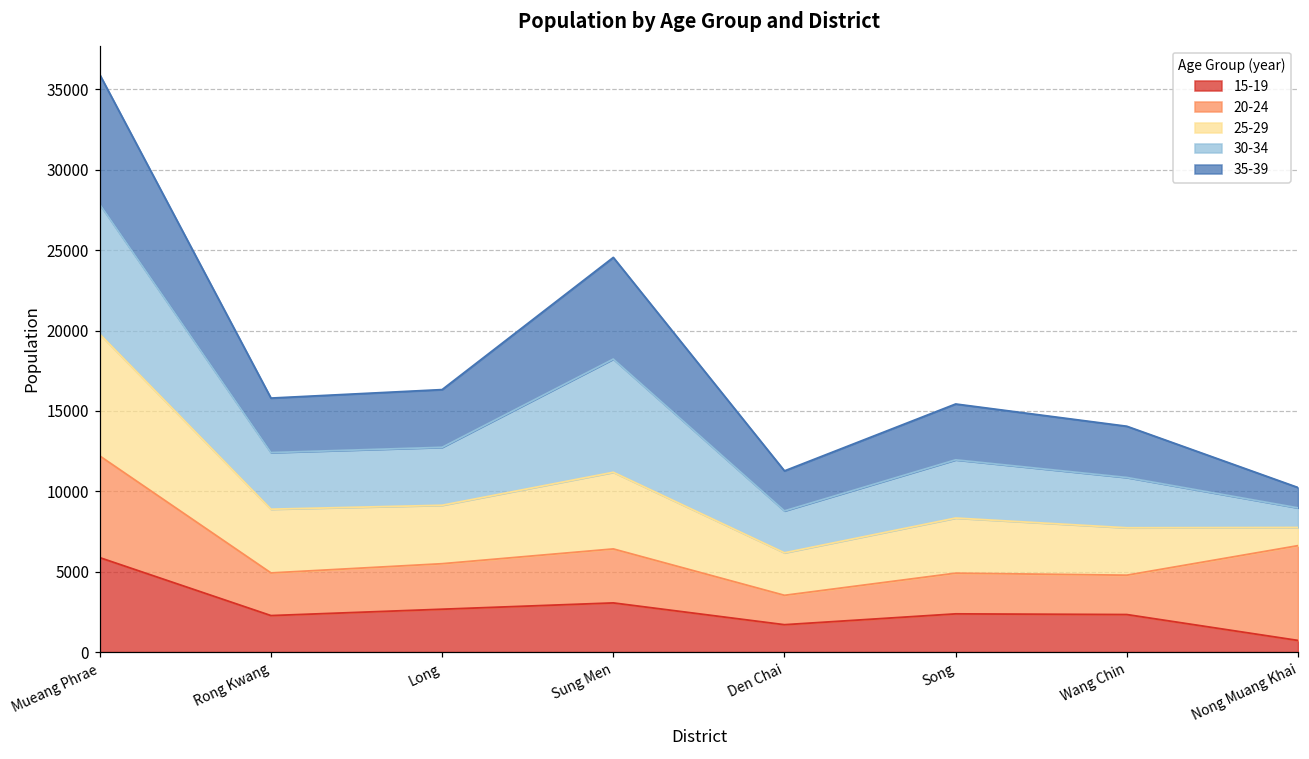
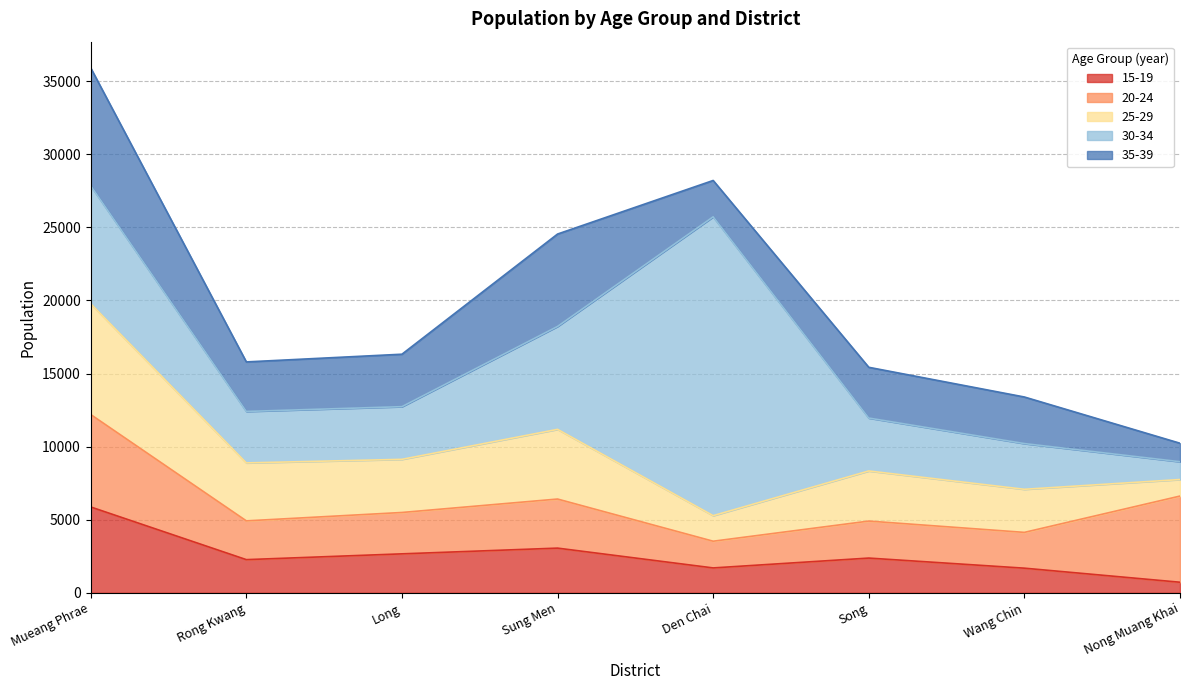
  {
    "15-19": {
      "Mueang Phrae": 5900,
      "Rong Kwang": 2300,
      "Long": 2700,
      "Sung Men": 3100,
      "Den Chai": 1700,
      "Song": 2400,
-     "Wang Chin": 2300,
+     "Wang Chin": 1700,
      "Nong Muang Khai": 700
    },
    "20-24": {
      "Mueang Phrae": 6300,
      "Rong Kwang": 2700,
      "Long": 2800,
      "Sung Men": 3400,
      "Den Chai": 1800,
      "Song": 2500,
      "Wang Chin": 2400,
      "Nong Muang Khai": 5900
    },
    "25-29": {
      "Mueang Phrae": 7600,
      "Rong Kwang": 4000,
      "Long": 3600,
      "Sung Men": 4800,
-     "Den Chai": 2600,
+     "Den Chai": 1700,
      "Song": 3400,
      "Wang Chin": 2900,
      "Nong Muang Khai": 1100
    },
    "30-34": {
      "Mueang Phrae": 8100,
      "Rong Kwang": 3500,
      "Long": 3600,
      "Sung Men": 7000,
-     "Den Chai": 2600,
+     "Den Chai": 20400,
      "Song": 3600,
      "Wang Chin": 3100,
      "Nong Muang Khai": 1200
    },
    "35-39": {
      "Mueang Phrae": 8100,
      "Rong Kwang": 3400,
      "Long": 3600,
      "Sung Men": 6300,
      "Den Chai": 2500,
      "Song": 3500,
      "Wang Chin": 3200,
      "Nong Muang Khai": 1300
    }
  }
